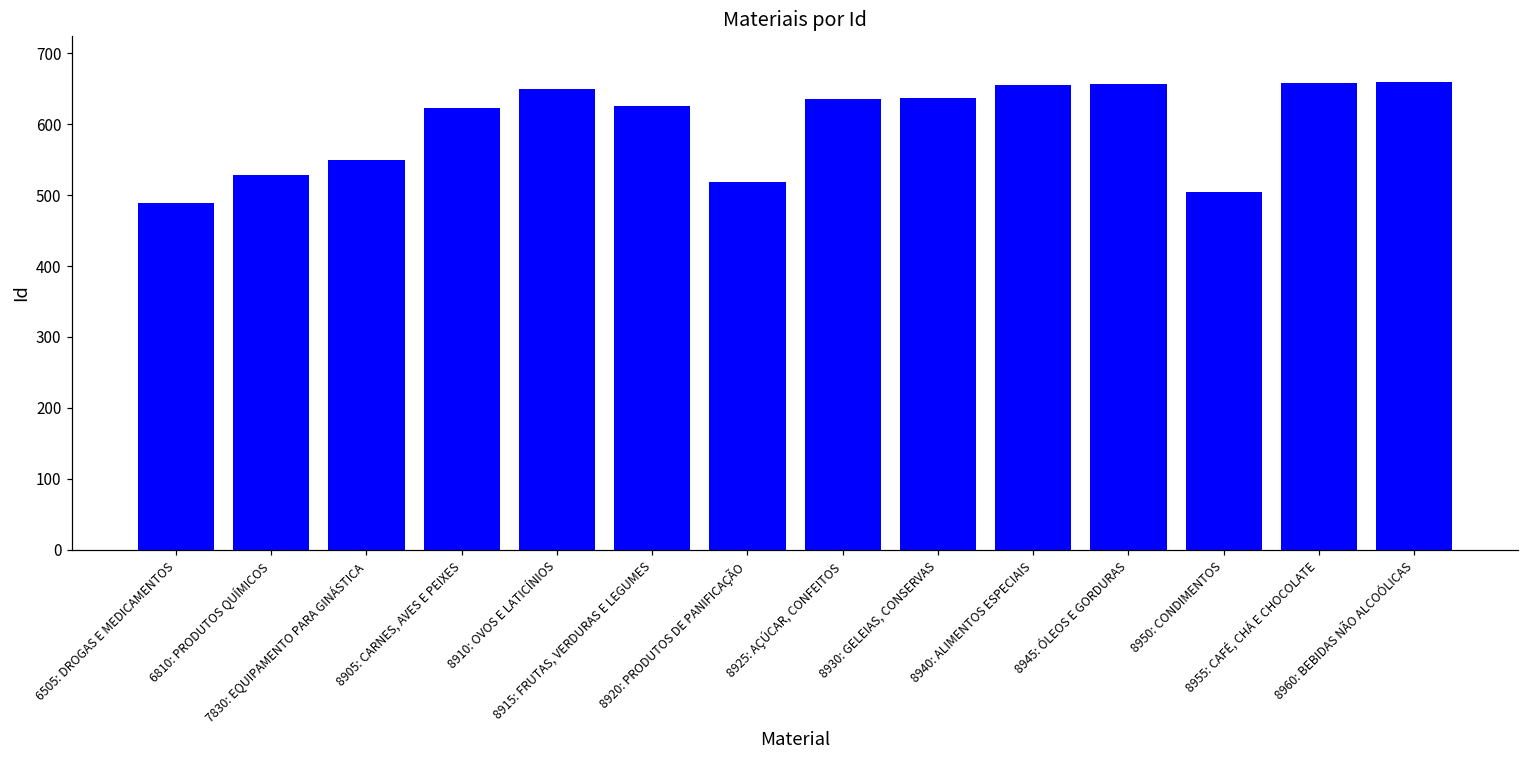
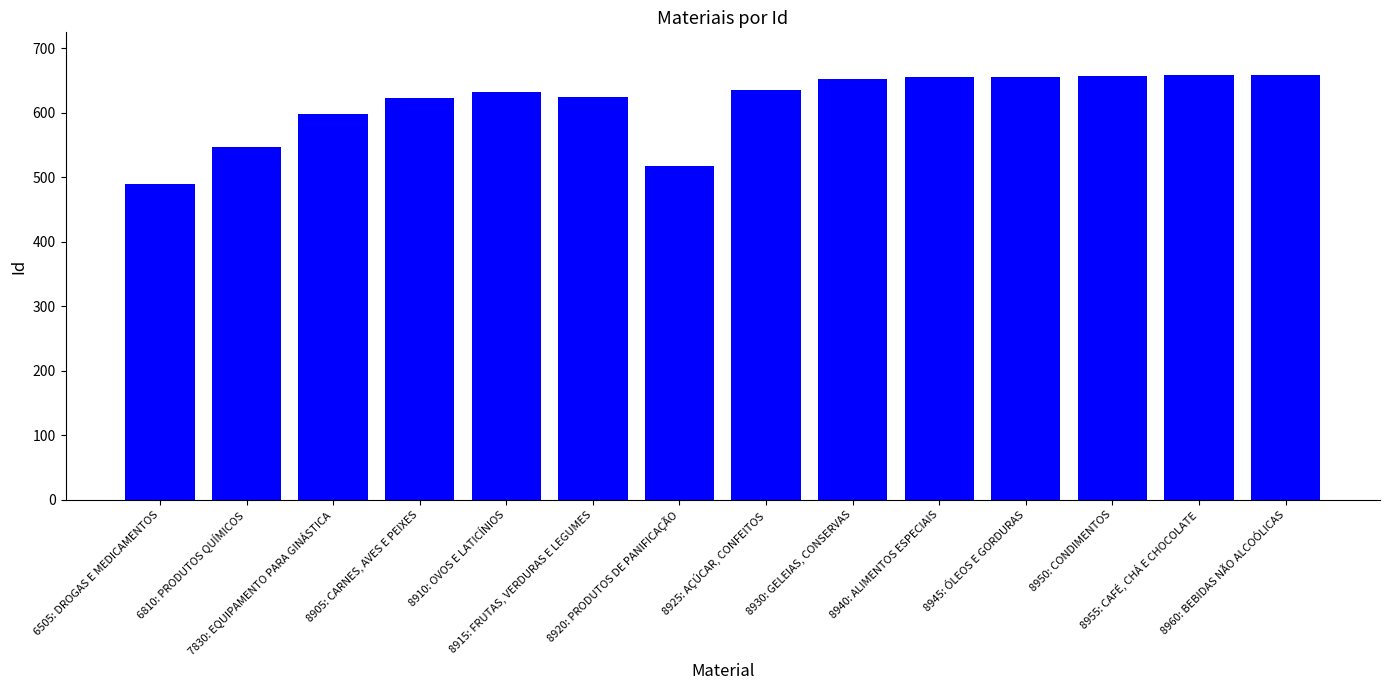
  {
    "6505: DROGAS E MEDICAMENTOS": 490,
-   "6810: PRODUTOS QUÍMICOS": 530,
-   "7830: EQUIPAMENTO PARA GINÁSTICA": 550,
+   "6810: PRODUTOS QUÍMICOS": 550,
+   "7830: EQUIPAMENTO PARA GINÁSTICA": 600,
    "8905: CARNES, AVES E PEIXES": 620,
-   "8910: OVOS E LATICÍNIOS": 650,
+   "8910: OVOS E LATICÍNIOS": 630,
    "8915: FRUTAS, VERDURAS E LEGUMES": 630,
    "8920: PRODUTOS DE PANIFICAÇÃO": 520,
    "8925: AÇÚCAR, CONFEITOS": 640,
-   "8930: GELEIAS, CONSERVAS": 640,
+   "8930: GELEIAS, CONSERVAS": 650,
    "8940: ALIMENTOS ESPECIAIS": 660,
    "8945: ÓLEOS E GORDURAS": 660,
-   "8950: CONDIMENTOS": 500,
+   "8950: CONDIMENTOS": 660,
    "8955: CAFÉ, CHÁ E CHOCOLATE": 660,
    "8960: BEBIDAS NÃO ALCOÓLICAS": 660
  }
